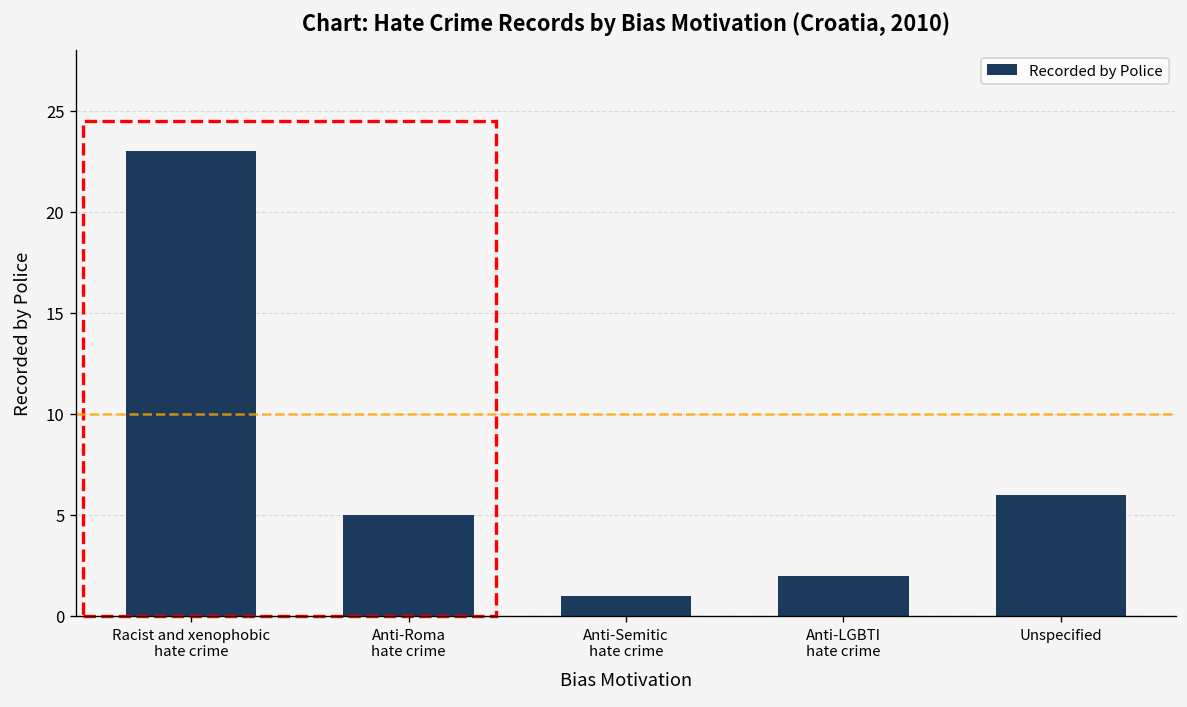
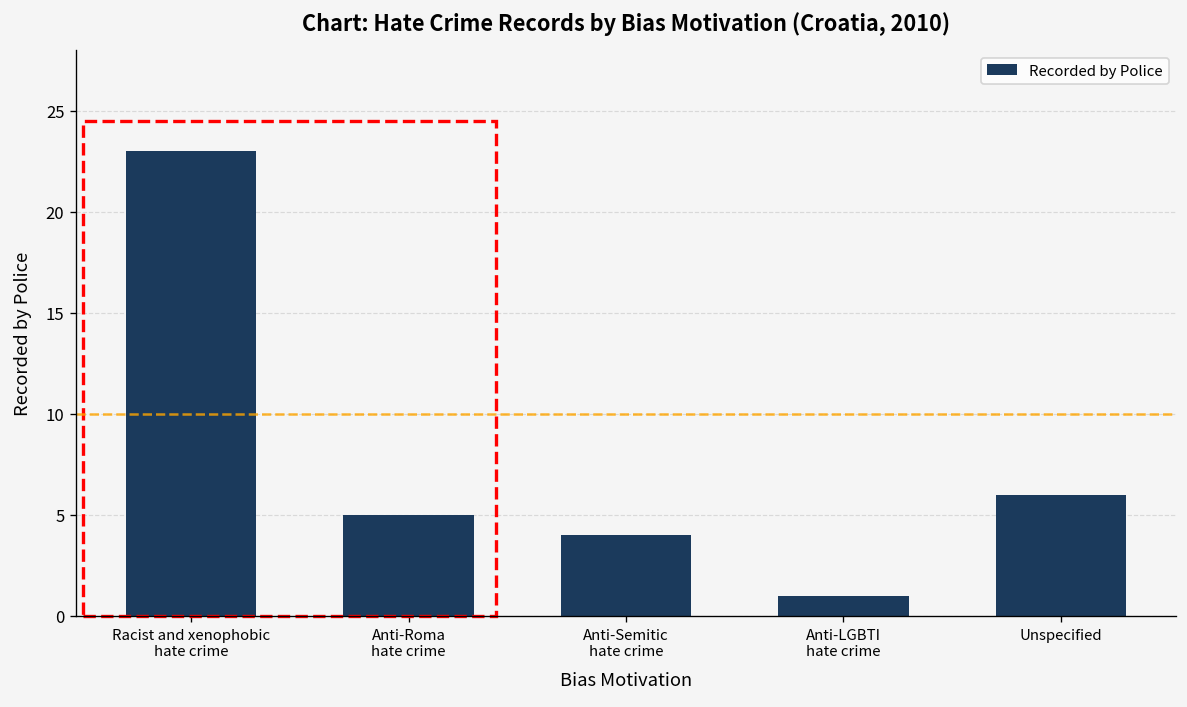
  {
    "Racist and xenophobic hate crime": 23,
    "Anti-Roma hate crime": 5,
-   "Anti-Semitic hate crime": 1,
-   "Anti-LGBTI hate crime": 2,
+   "Anti-Semitic hate crime": 4,
+   "Anti-LGBTI hate crime": 1,
    "Unspecified": 6
  }
